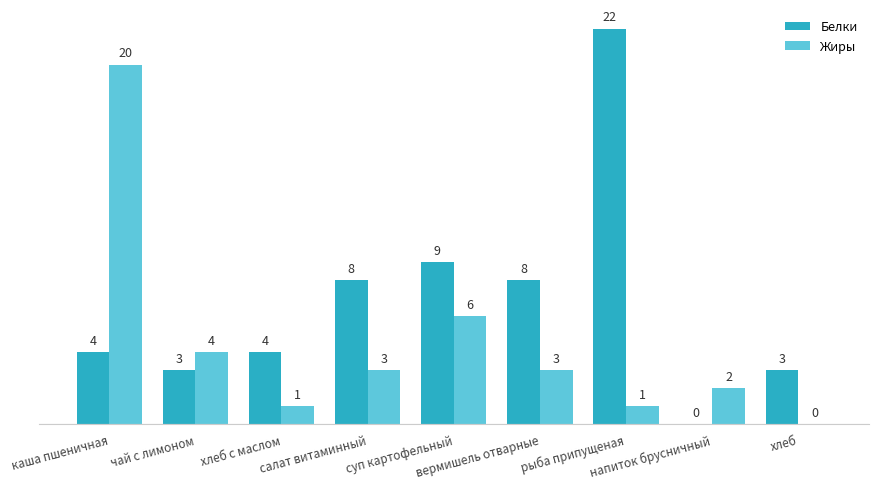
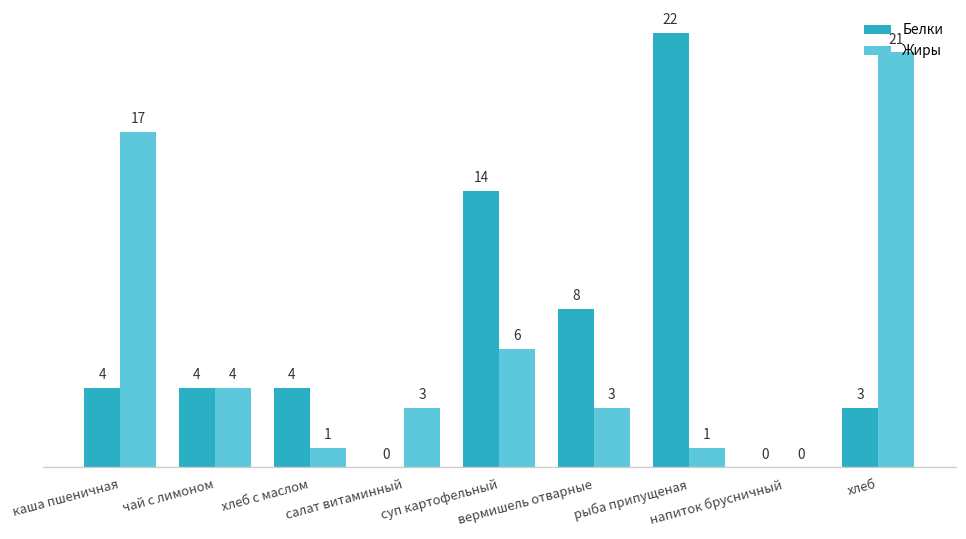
  {
    "Белки": {
      "каша пшеничная": 4,
-     "чай с лимоном": 3,
+     "чай с лимоном": 4,
      "хлеб с маслом": 4,
-     "салат витаминный": 8,
-     "суп картофельный": 9,
+     "салат витаминный": 0,
+     "суп картофельный": 14,
      "вермишель отварные": 8,
      "рыба припущеная": 22,
      "напиток брусничный": 0,
      "хлеб": 3
    },
    "Жиры": {
-     "каша пшеничная": 20,
+     "каша пшеничная": 17,
      "чай с лимоном": 4,
      "хлеб с маслом": 1,
      "салат витаминный": 3,
      "суп картофельный": 6,
      "вермишель отварные": 3,
      "рыба припущеная": 1,
-     "напиток брусничный": 2,
-     "хлеб": 0
+     "напиток брусничный": 0,
+     "хлеб": 21
    }
  }
